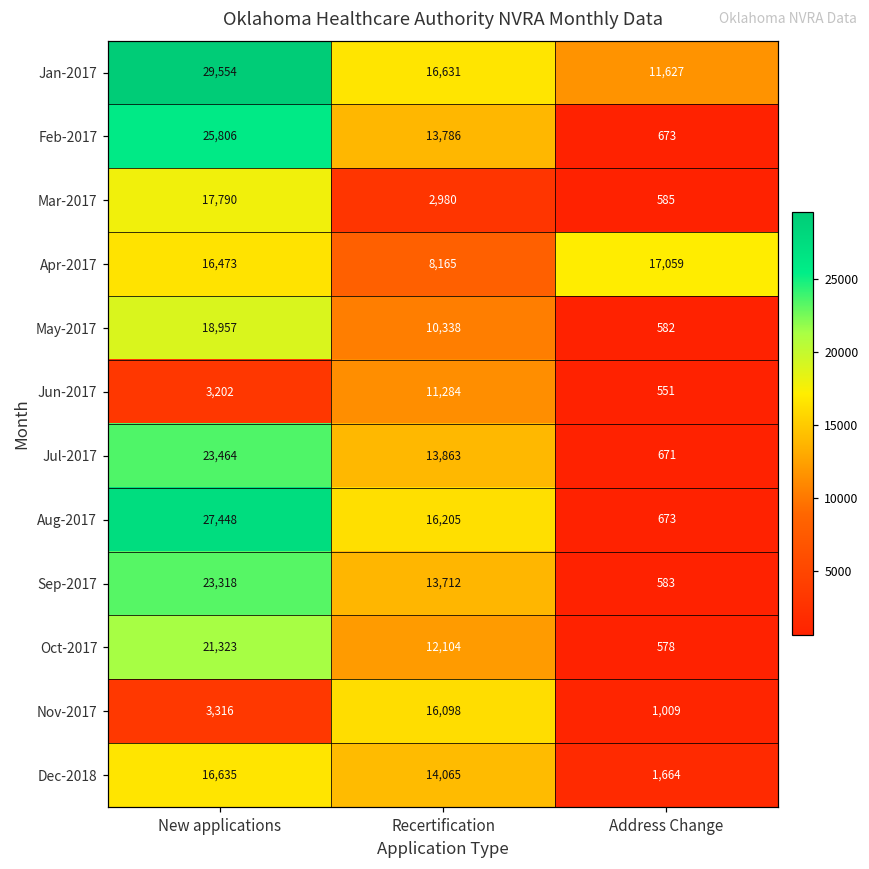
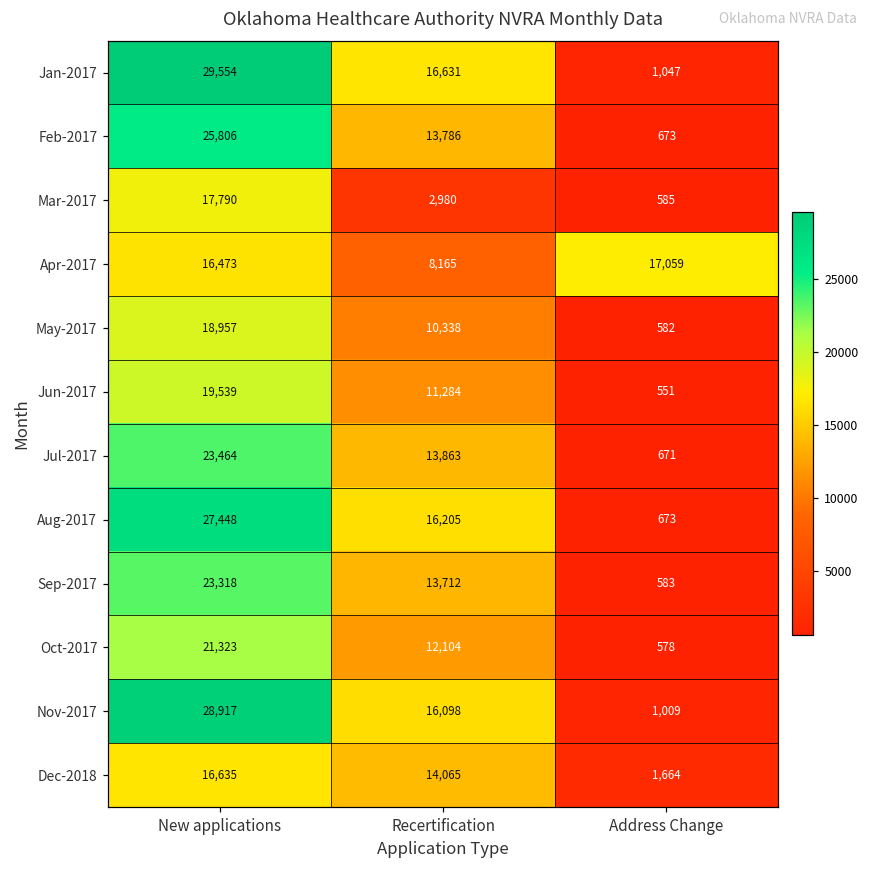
  {
    "Jan-2017": {
      "New applications": "29,554",
      "Recertification": "16,631",
-     "Address Change": "11,627"
+     "Address Change": "1,047"
    },
    "Feb-2017": {
      "New applications": "25,806",
      "Recertification": "13,786",
      "Address Change": "673"
    },
    "Mar-2017": {
      "New applications": "17,790",
      "Recertification": "2,980",
      "Address Change": "585"
    },
    "Apr-2017": {
      "New applications": "16,473",
      "Recertification": "8,165",
      "Address Change": "17,059"
    },
    "May-2017": {
      "New applications": "18,957",
      "Recertification": "10,338",
      "Address Change": "582"
    },
    "Jun-2017": {
-     "New applications": "3,202",
+     "New applications": "19,539",
      "Recertification": "11,284",
      "Address Change": "551"
    },
    "Jul-2017": {
      "New applications": "23,464",
      "Recertification": "13,863",
      "Address Change": "671"
    },
    "Aug-2017": {
      "New applications": "27,448",
      "Recertification": "16,205",
      "Address Change": "673"
    },
    "Sep-2017": {
      "New applications": "23,318",
      "Recertification": "13,712",
      "Address Change": "583"
    },
    "Oct-2017": {
      "New applications": "21,323",
      "Recertification": "12,104",
      "Address Change": "578"
    },
    "Nov-2017": {
-     "New applications": "3,316",
+     "New applications": "28,917",
      "Recertification": "16,098",
      "Address Change": "1,009"
    },
    "Dec-2018": {
      "New applications": "16,635",
      "Recertification": "14,065",
      "Address Change": "1,664"
    }
  }
